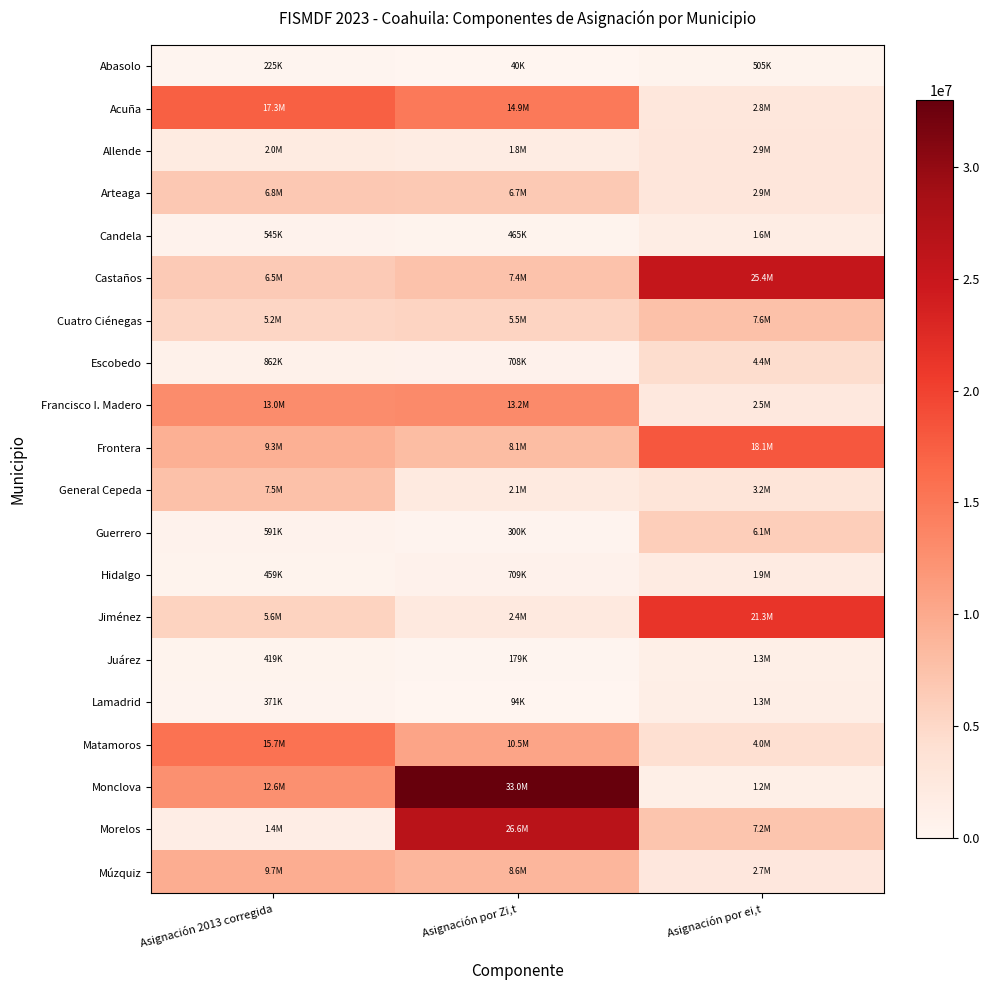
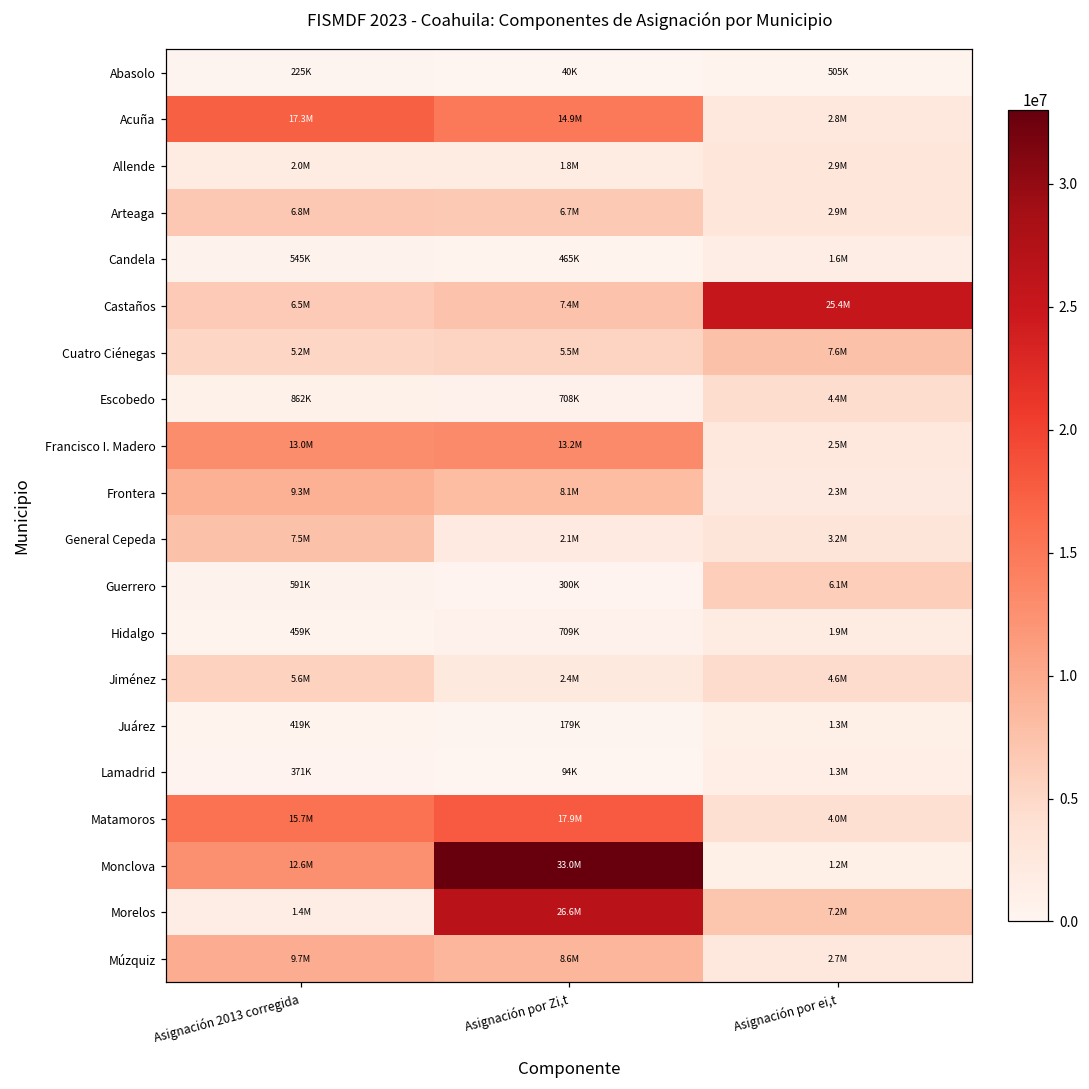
  {
    "Abasolo": {
      "Asignación 2013 corregida": "225K",
      "Asignación por Zi,t": "40K",
      "Asignación por ei,t": "505K"
    },
    "Acuña": {
      "Asignación 2013 corregida": "17.3M",
      "Asignación por Zi,t": "14.9M",
      "Asignación por ei,t": "2.8M"
    },
    "Allende": {
      "Asignación 2013 corregida": "2.0M",
      "Asignación por Zi,t": "1.8M",
      "Asignación por ei,t": "2.9M"
    },
    "Arteaga": {
      "Asignación 2013 corregida": "6.8M",
      "Asignación por Zi,t": "6.7M",
      "Asignación por ei,t": "2.9M"
    },
    "Candela": {
      "Asignación 2013 corregida": "545K",
      "Asignación por Zi,t": "465K",
      "Asignación por ei,t": "1.6M"
    },
    "Castaños": {
      "Asignación 2013 corregida": "6.5M",
      "Asignación por Zi,t": "7.4M",
      "Asignación por ei,t": "25.4M"
    },
    "Cuatro Ciénegas": {
      "Asignación 2013 corregida": "5.2M",
      "Asignación por Zi,t": "5.5M",
      "Asignación por ei,t": "7.6M"
    },
    "Escobedo": {
      "Asignación 2013 corregida": "862K",
      "Asignación por Zi,t": "708K",
      "Asignación por ei,t": "4.4M"
    },
    "Francisco I. Madero": {
      "Asignación 2013 corregida": "13.0M",
      "Asignación por Zi,t": "13.2M",
      "Asignación por ei,t": "2.5M"
    },
    "Frontera": {
      "Asignación 2013 corregida": "9.3M",
      "Asignación por Zi,t": "8.1M",
-     "Asignación por ei,t": "18.1M"
+     "Asignación por ei,t": "2.3M"
    },
    "General Cepeda": {
      "Asignación 2013 corregida": "7.5M",
      "Asignación por Zi,t": "2.1M",
      "Asignación por ei,t": "3.2M"
    },
    "Guerrero": {
      "Asignación 2013 corregida": "591K",
      "Asignación por Zi,t": "300K",
      "Asignación por ei,t": "6.1M"
    },
    "Hidalgo": {
      "Asignación 2013 corregida": "459K",
      "Asignación por Zi,t": "709K",
      "Asignación por ei,t": "1.9M"
    },
    "Jiménez": {
      "Asignación 2013 corregida": "5.6M",
      "Asignación por Zi,t": "2.4M",
-     "Asignación por ei,t": "21.3M"
+     "Asignación por ei,t": "4.6M"
    },
    "Juárez": {
      "Asignación 2013 corregida": "419K",
      "Asignación por Zi,t": "179K",
      "Asignación por ei,t": "1.3M"
    },
    "Lamadrid": {
      "Asignación 2013 corregida": "371K",
      "Asignación por Zi,t": "94K",
      "Asignación por ei,t": "1.3M"
    },
    "Matamoros": {
      "Asignación 2013 corregida": "15.7M",
-     "Asignación por Zi,t": "10.5M",
+     "Asignación por Zi,t": "17.9M",
      "Asignación por ei,t": "4.0M"
    },
    "Monclova": {
      "Asignación 2013 corregida": "12.6M",
      "Asignación por Zi,t": "33.0M",
      "Asignación por ei,t": "1.2M"
    },
    "Morelos": {
      "Asignación 2013 corregida": "1.4M",
      "Asignación por Zi,t": "26.6M",
      "Asignación por ei,t": "7.2M"
    },
    "Múzquiz": {
      "Asignación 2013 corregida": "9.7M",
      "Asignación por Zi,t": "8.6M",
      "Asignación por ei,t": "2.7M"
    }
  }
